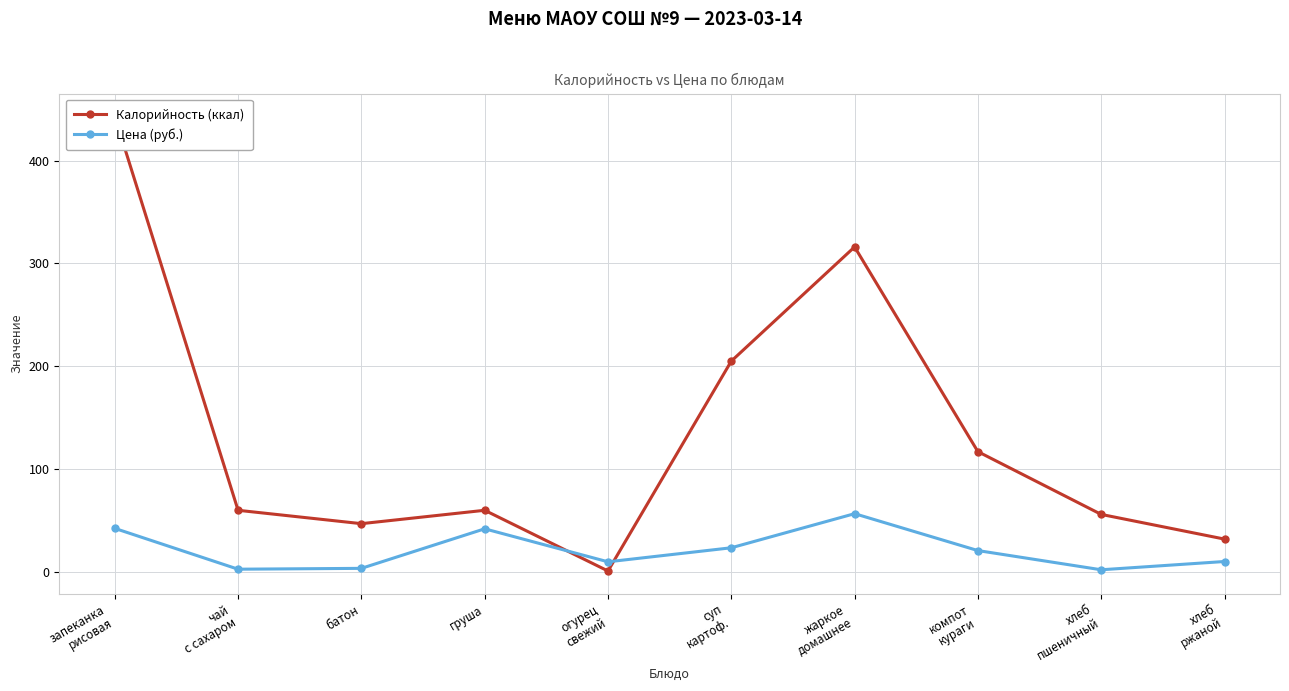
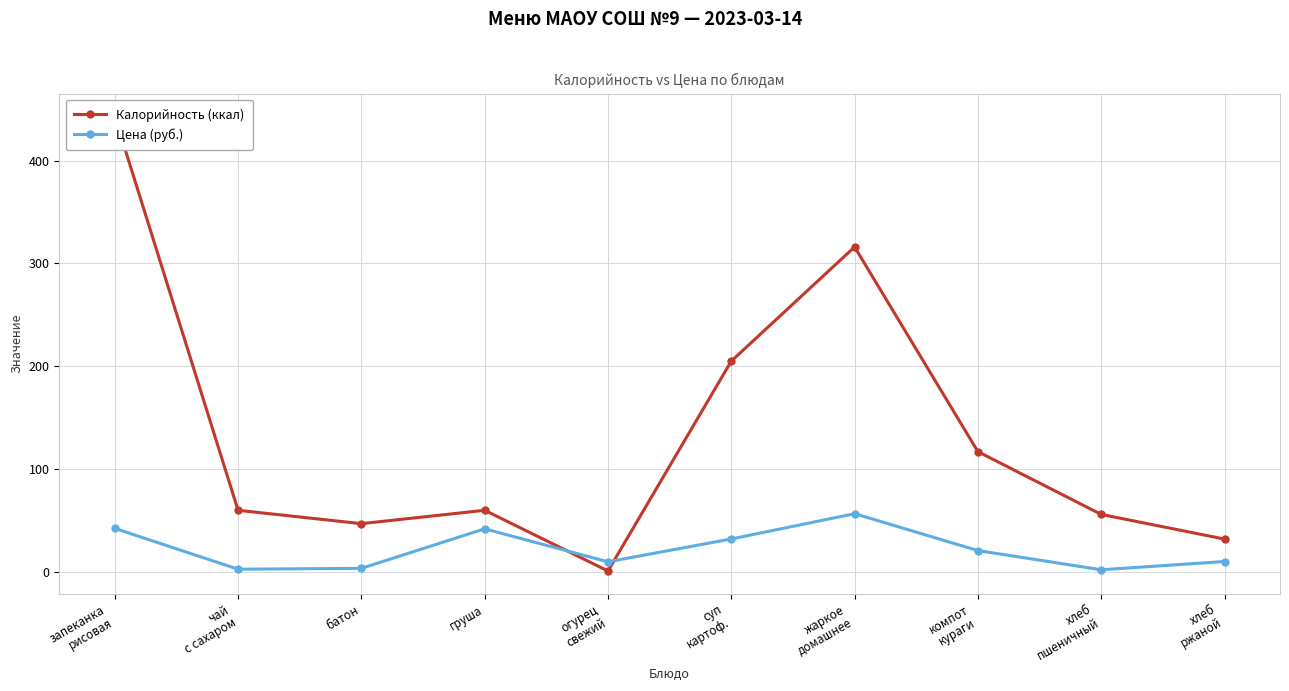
  {
    "Калорийность (ккал)": {
      "чай с сахаром": 60,
      "батон": 47,
      "груша": 60,
      "огурец свежий": 1,
      "суп картоф.": 205,
      "жаркое домашнее": 316,
      "компот кураги": 117,
      "хлеб пшеничный": 56,
      "хлеб ржаной": 32
    },
    "Цена (руб.)": {
      "запеканка рисовая": 42,
      "чай с сахаром": 3,
      "батон": 4,
      "груша": 42,
      "огурец свежий": 10,
-     "суп картоф.": 24,
+     "суп картоф.": 32,
      "жаркое домашнее": 57,
      "компот кураги": 21,
      "хлеб пшеничный": 2,
      "хлеб ржаной": 10
    }
  }
